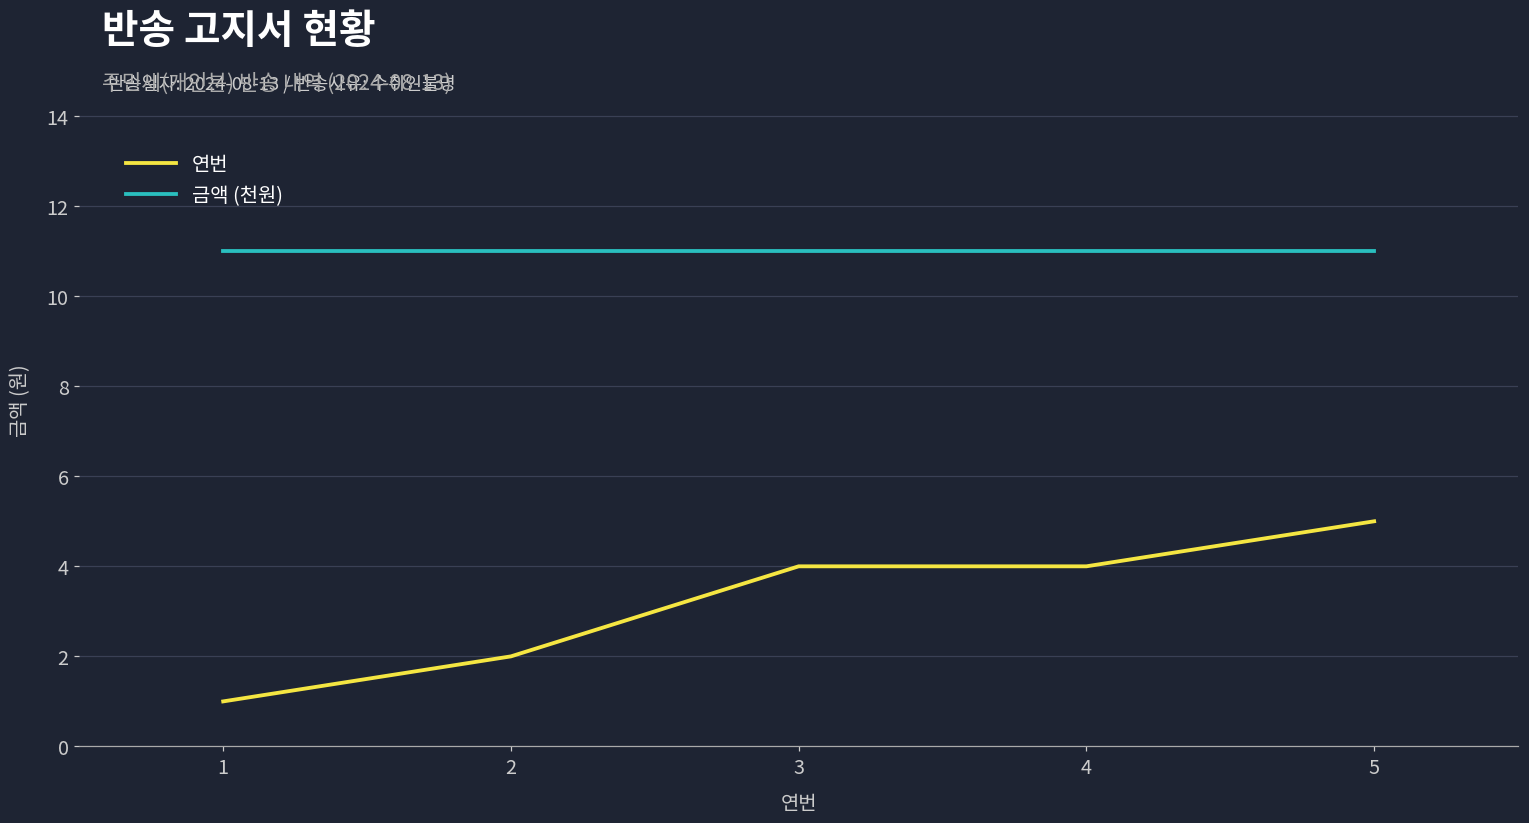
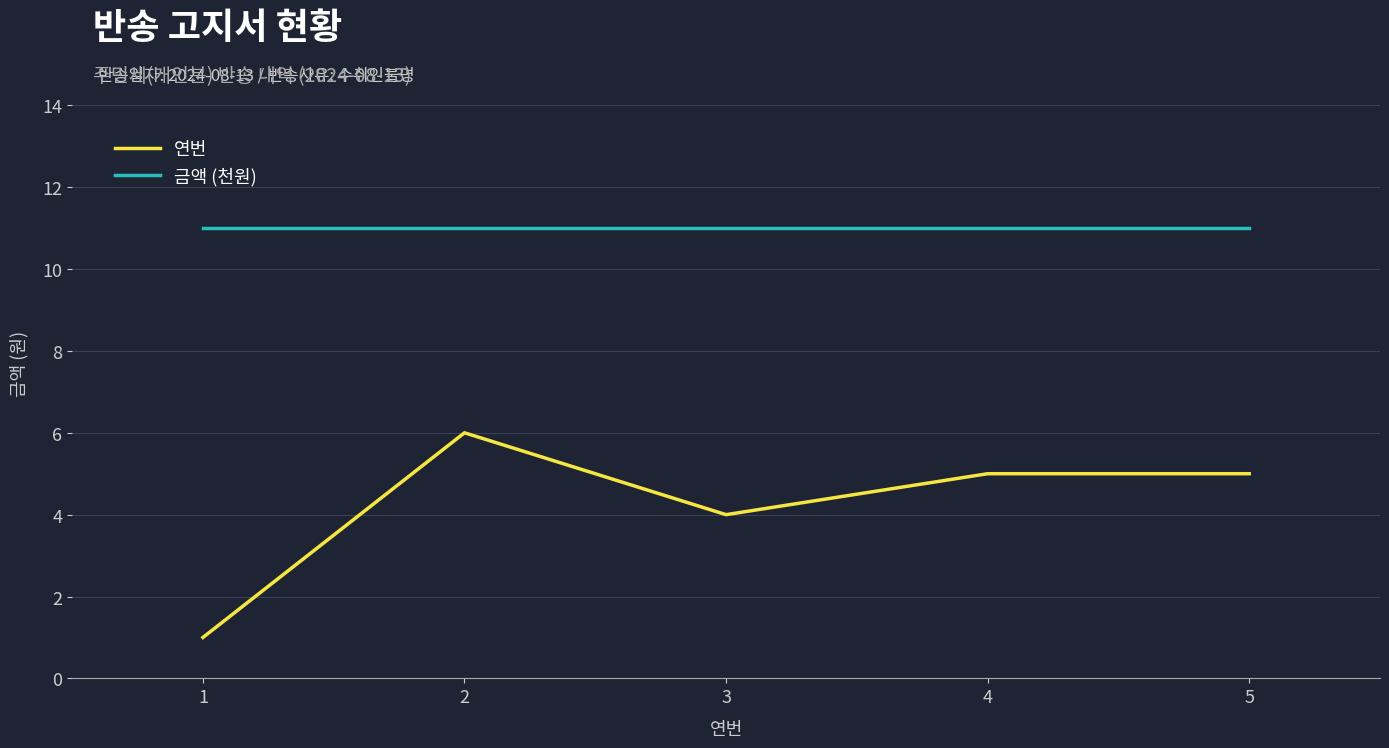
  {
    "연번": {
      "1": 1,
-     "2": 2,
+     "2": 6,
      "3": 4,
-     "4": 4,
+     "4": 5,
      "5": 5
    },
    "금액 (천원)": {
      "1": 11,
      "2": 11,
      "3": 11,
      "4": 11,
      "5": 11
    }
  }
